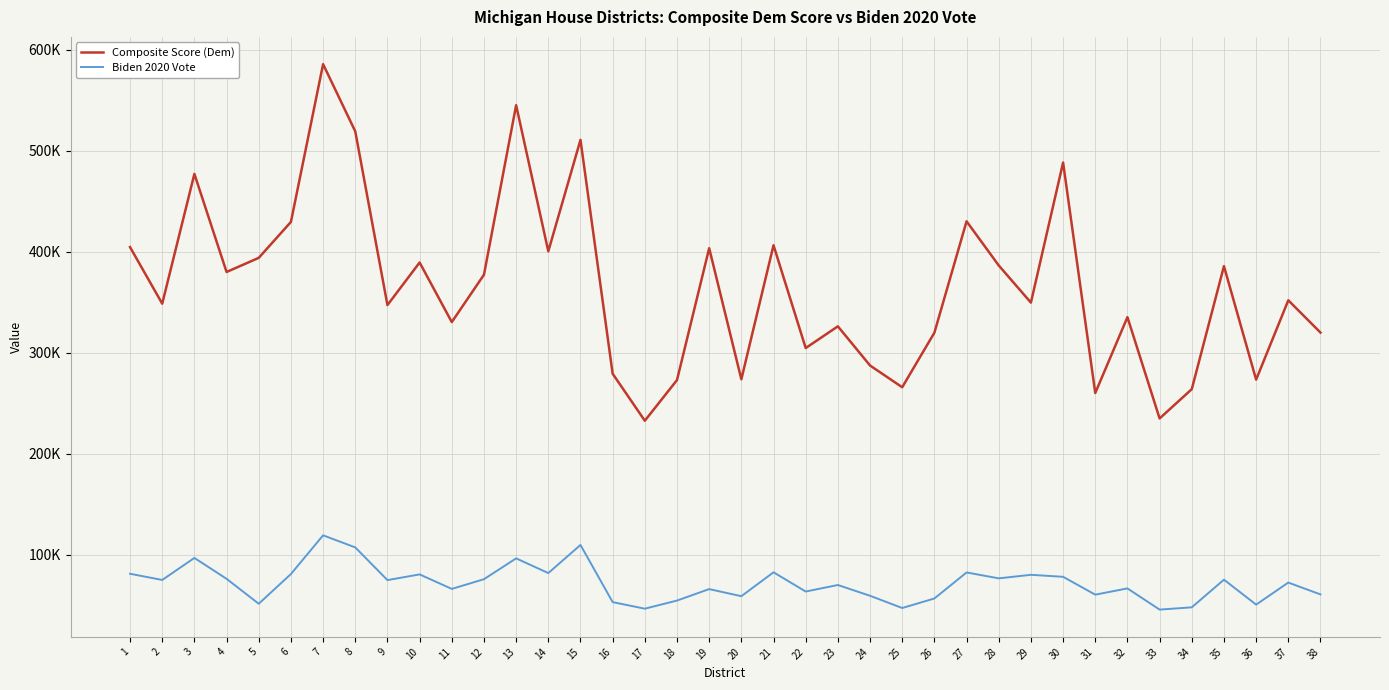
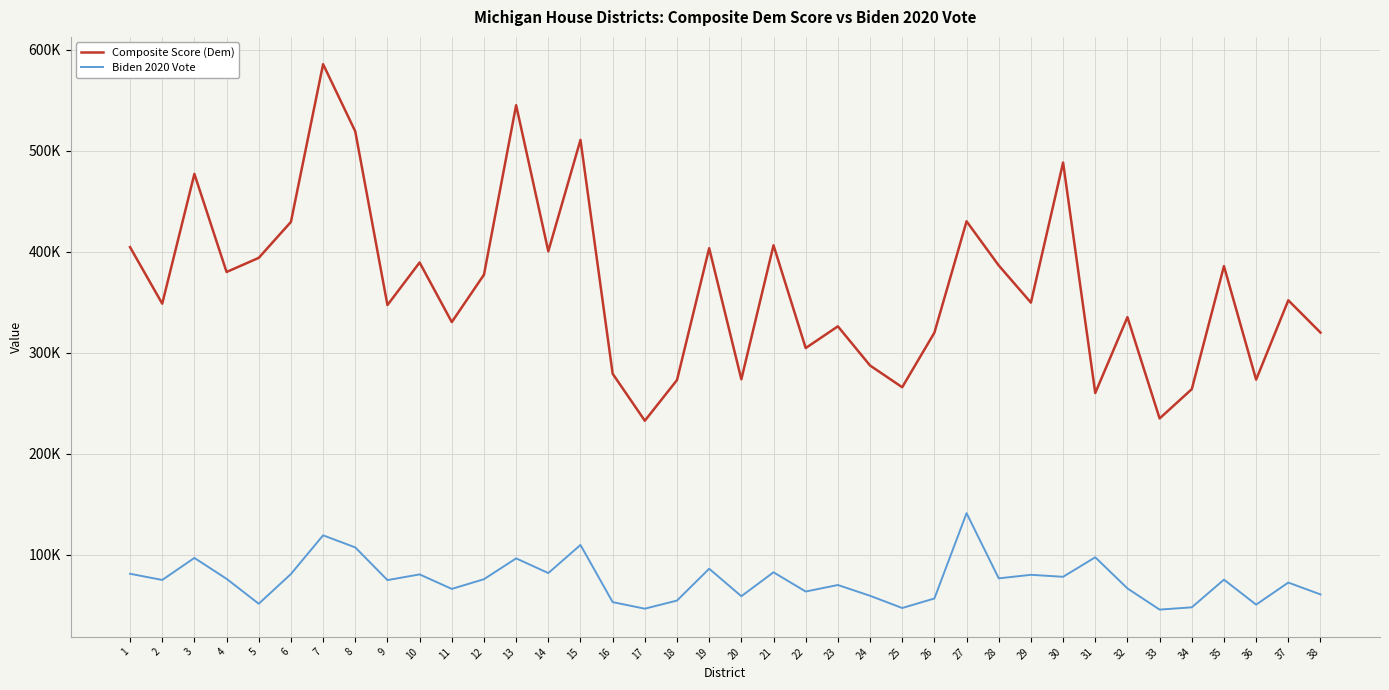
  {
    "Composite Score (Dem)": {
      "1": 405000,
      "2": 349000,
      "3": 477000,
      "4": 380000,
      "5": 394000,
      "6": 430000,
      "7": 586000,
      "8": 519000,
      "9": 347000,
      "10": 390000,
      "11": 331000,
      "12": 377000,
      "13": 545000,
      "14": 401000,
      "15": 511000,
      "16": 279000,
      "17": 233000,
      "18": 273000,
      "19": 404000,
      "20": 274000,
      "21": 407000,
      "22": 305000,
      "23": 326000,
      "24": 288000,
      "25": 266000,
      "26": 320000,
      "27": 430000,
      "28": 387000,
      "29": 350000,
      "30": 489000,
      "31": 260000,
      "32": 335000,
      "33": 235000,
      "34": 264000,
      "35": 386000,
      "36": 274000,
      "37": 352000,
      "38": 320000
    },
    "Biden 2020 Vote": {
      "1": 81000,
      "2": 75000,
      "3": 97000,
      "4": 76000,
      "5": 52000,
      "6": 81000,
      "7": 119000,
      "8": 107000,
      "9": 75000,
      "10": 81000,
      "11": 66000,
      "12": 76000,
      "13": 97000,
      "14": 82000,
      "15": 110000,
      "16": 53000,
      "17": 47000,
      "18": 55000,
-     "19": 66000,
+     "19": 86000,
      "20": 59000,
      "21": 83000,
      "22": 64000,
      "23": 70000,
      "24": 60000,
      "25": 47000,
      "26": 57000,
-     "27": 83000,
+     "27": 141000,
      "28": 77000,
      "29": 80000,
      "30": 78000,
-     "31": 61000,
+     "31": 98000,
      "32": 67000,
      "33": 46000,
      "34": 48000,
      "35": 76000,
      "36": 51000,
      "37": 73000,
      "38": 61000
    }
  }
